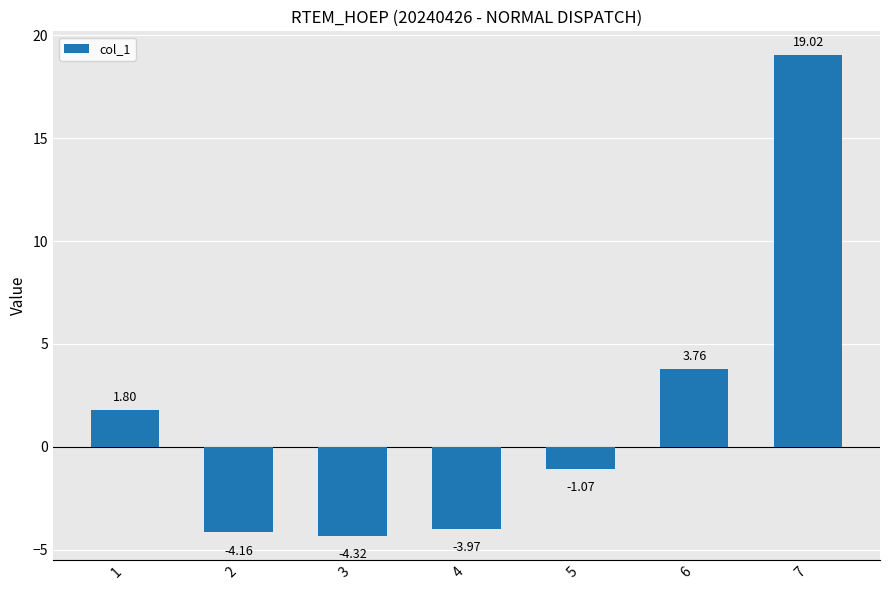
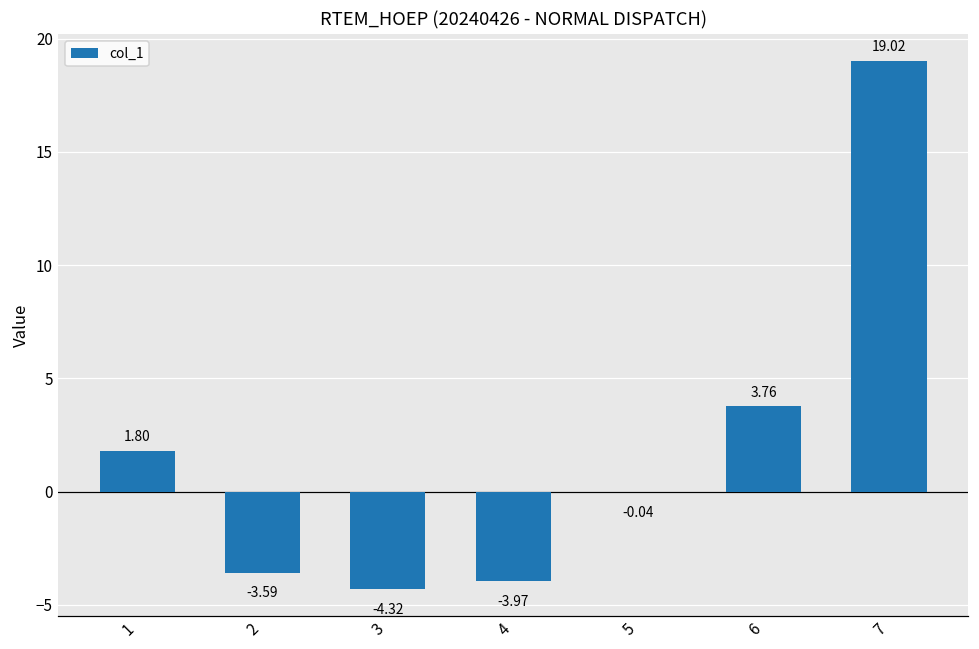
  {
    "1": 1.80,
-   "2": -4.16,
+   "2": -3.59,
    "3": -4.32,
    "4": -3.97,
-   "5": -1.07,
+   "5": -0.04,
    "6": 3.76,
    "7": 19.02
  }
